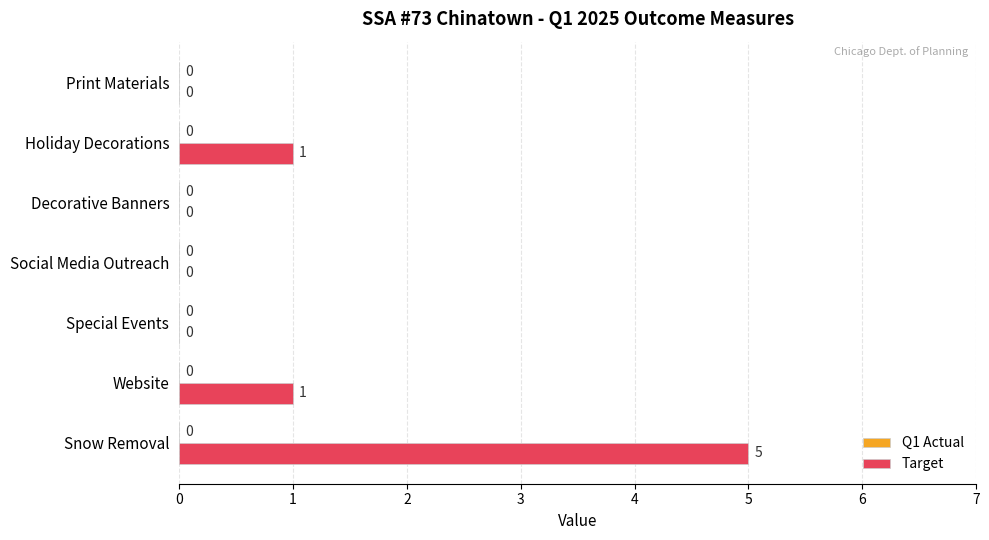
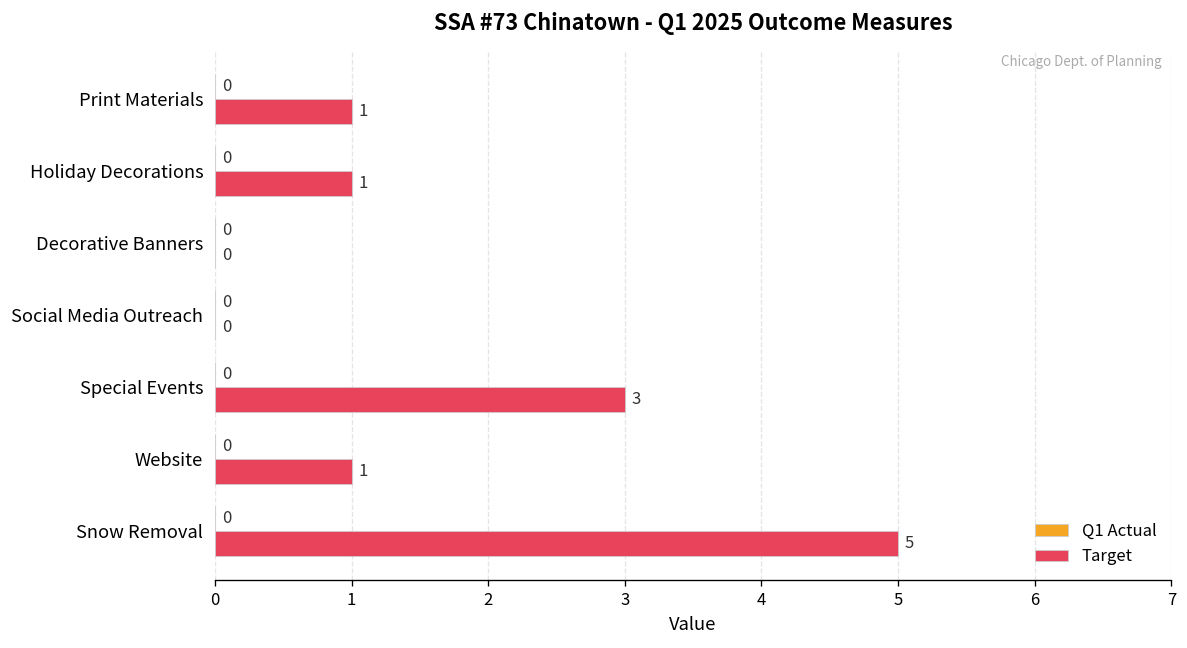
  {
    "Q1 Actual": {
      "Print Materials": 0,
      "Holiday Decorations": 0,
      "Decorative Banners": 0,
      "Social Media Outreach": 0,
      "Special Events": 0,
      "Website": 0,
      "Snow Removal": 0
    },
    "Target": {
-     "Print Materials": 0,
+     "Print Materials": 1,
      "Holiday Decorations": 1,
      "Decorative Banners": 0,
      "Social Media Outreach": 0,
-     "Special Events": 0,
+     "Special Events": 3,
      "Website": 1,
      "Snow Removal": 5
    }
  }
